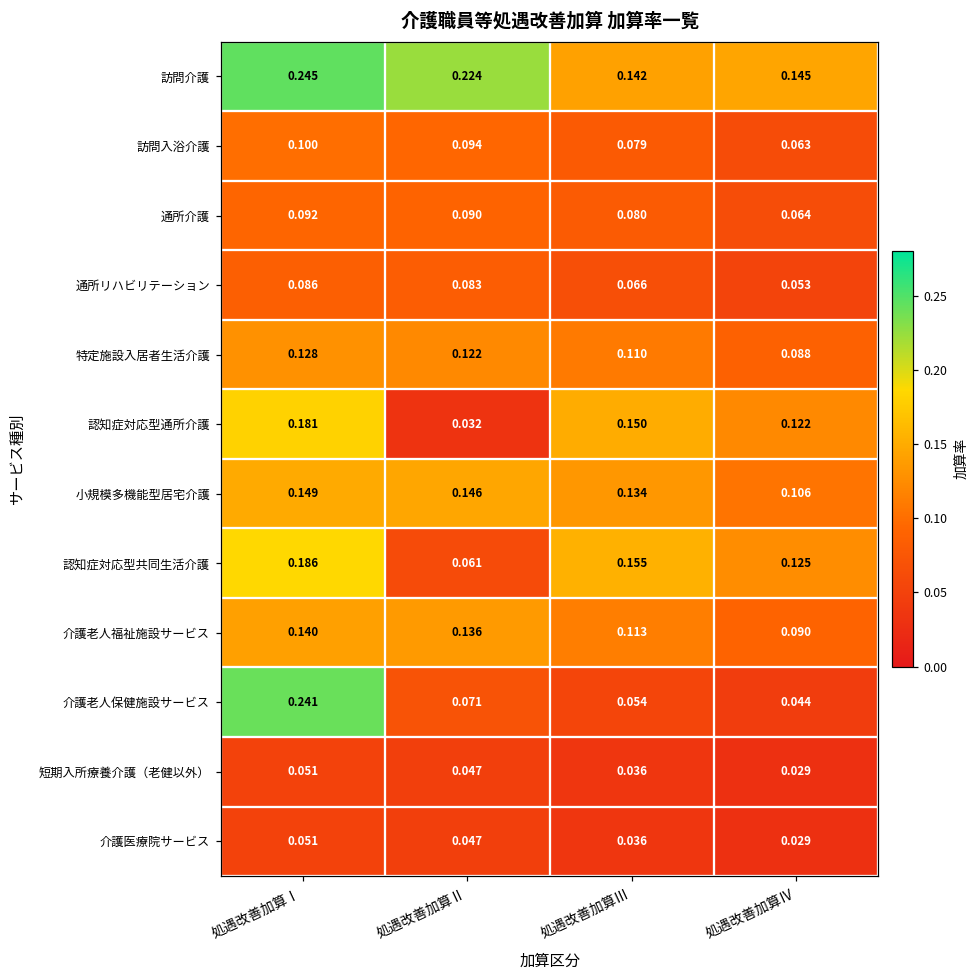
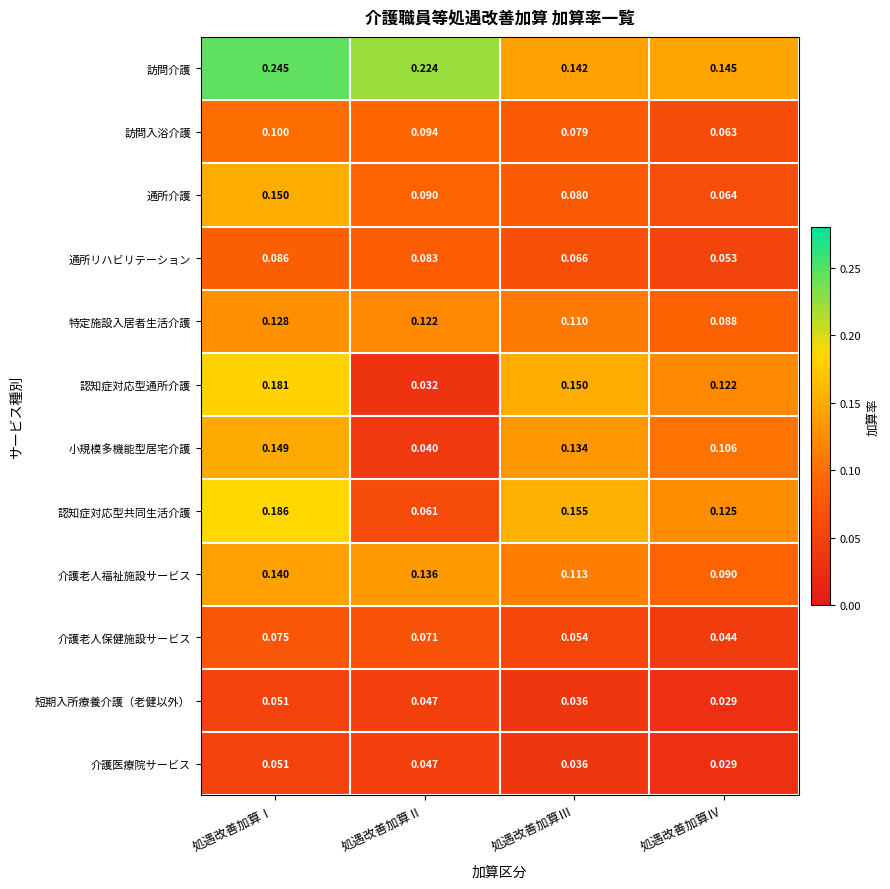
  {
    "訪問介護": {
      "処遇改善加算Ⅰ": 0.245,
      "処遇改善加算Ⅱ": 0.224,
      "処遇改善加算Ⅲ": 0.142,
      "処遇改善加算Ⅳ": 0.145
    },
    "訪問入浴介護": {
      "処遇改善加算Ⅰ": 0.100,
      "処遇改善加算Ⅱ": 0.094,
      "処遇改善加算Ⅲ": 0.079,
      "処遇改善加算Ⅳ": 0.063
    },
    "通所介護": {
-     "処遇改善加算Ⅰ": 0.092,
+     "処遇改善加算Ⅰ": 0.150,
      "処遇改善加算Ⅱ": 0.090,
      "処遇改善加算Ⅲ": 0.080,
      "処遇改善加算Ⅳ": 0.064
    },
    "通所リハビリテーション": {
      "処遇改善加算Ⅰ": 0.086,
      "処遇改善加算Ⅱ": 0.083,
      "処遇改善加算Ⅲ": 0.066,
      "処遇改善加算Ⅳ": 0.053
    },
    "特定施設入居者生活介護": {
      "処遇改善加算Ⅰ": 0.128,
      "処遇改善加算Ⅱ": 0.122,
      "処遇改善加算Ⅲ": 0.110,
      "処遇改善加算Ⅳ": 0.088
    },
    "認知症対応型通所介護": {
      "処遇改善加算Ⅰ": 0.181,
      "処遇改善加算Ⅱ": 0.032,
      "処遇改善加算Ⅲ": 0.150,
      "処遇改善加算Ⅳ": 0.122
    },
    "小規模多機能型居宅介護": {
      "処遇改善加算Ⅰ": 0.149,
-     "処遇改善加算Ⅱ": 0.146,
+     "処遇改善加算Ⅱ": 0.040,
      "処遇改善加算Ⅲ": 0.134,
      "処遇改善加算Ⅳ": 0.106
    },
    "認知症対応型共同生活介護": {
      "処遇改善加算Ⅰ": 0.186,
      "処遇改善加算Ⅱ": 0.061,
      "処遇改善加算Ⅲ": 0.155,
      "処遇改善加算Ⅳ": 0.125
    },
    "介護老人福祉施設サービス": {
      "処遇改善加算Ⅰ": 0.140,
      "処遇改善加算Ⅱ": 0.136,
      "処遇改善加算Ⅲ": 0.113,
      "処遇改善加算Ⅳ": 0.090
    },
    "介護老人保健施設サービス": {
-     "処遇改善加算Ⅰ": 0.241,
+     "処遇改善加算Ⅰ": 0.075,
      "処遇改善加算Ⅱ": 0.071,
      "処遇改善加算Ⅲ": 0.054,
      "処遇改善加算Ⅳ": 0.044
    },
    "短期入所療養介護（老健以外）": {
      "処遇改善加算Ⅰ": 0.051,
      "処遇改善加算Ⅱ": 0.047,
      "処遇改善加算Ⅲ": 0.036,
      "処遇改善加算Ⅳ": 0.029
    },
    "介護医療院サービス": {
      "処遇改善加算Ⅰ": 0.051,
      "処遇改善加算Ⅱ": 0.047,
      "処遇改善加算Ⅲ": 0.036,
      "処遇改善加算Ⅳ": 0.029
    }
  }
